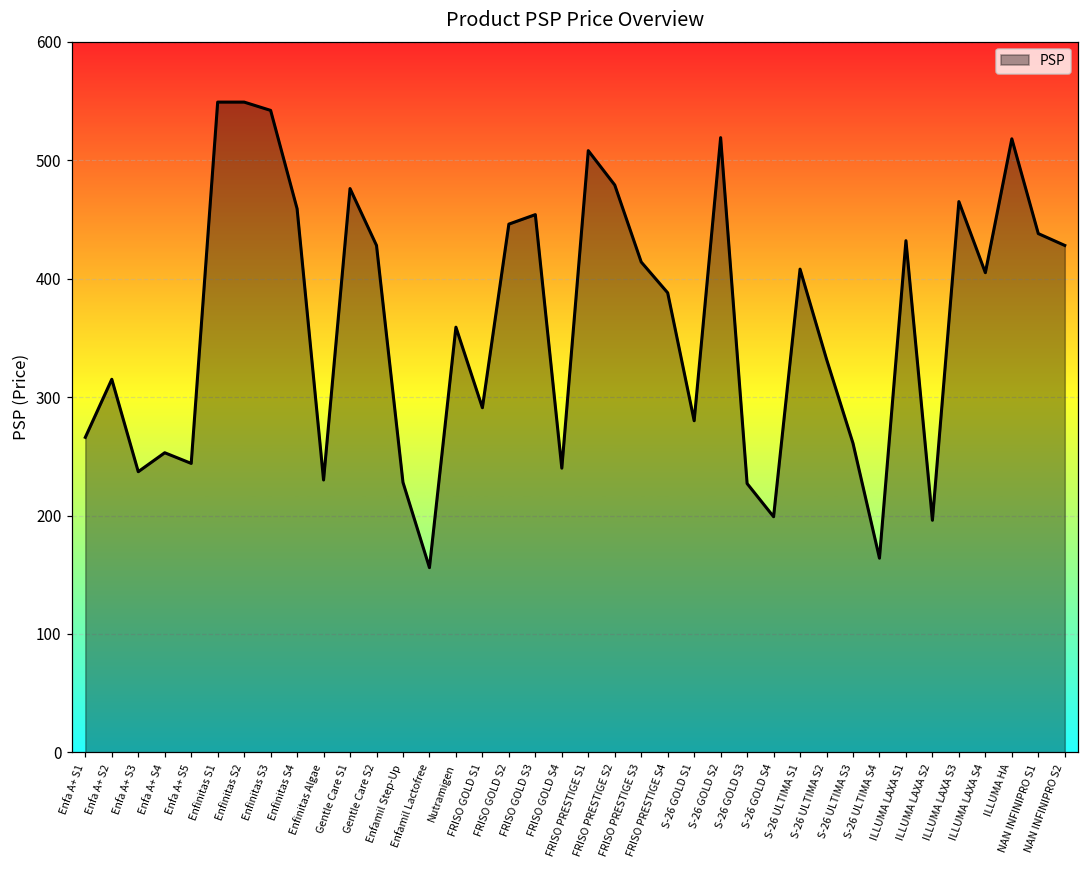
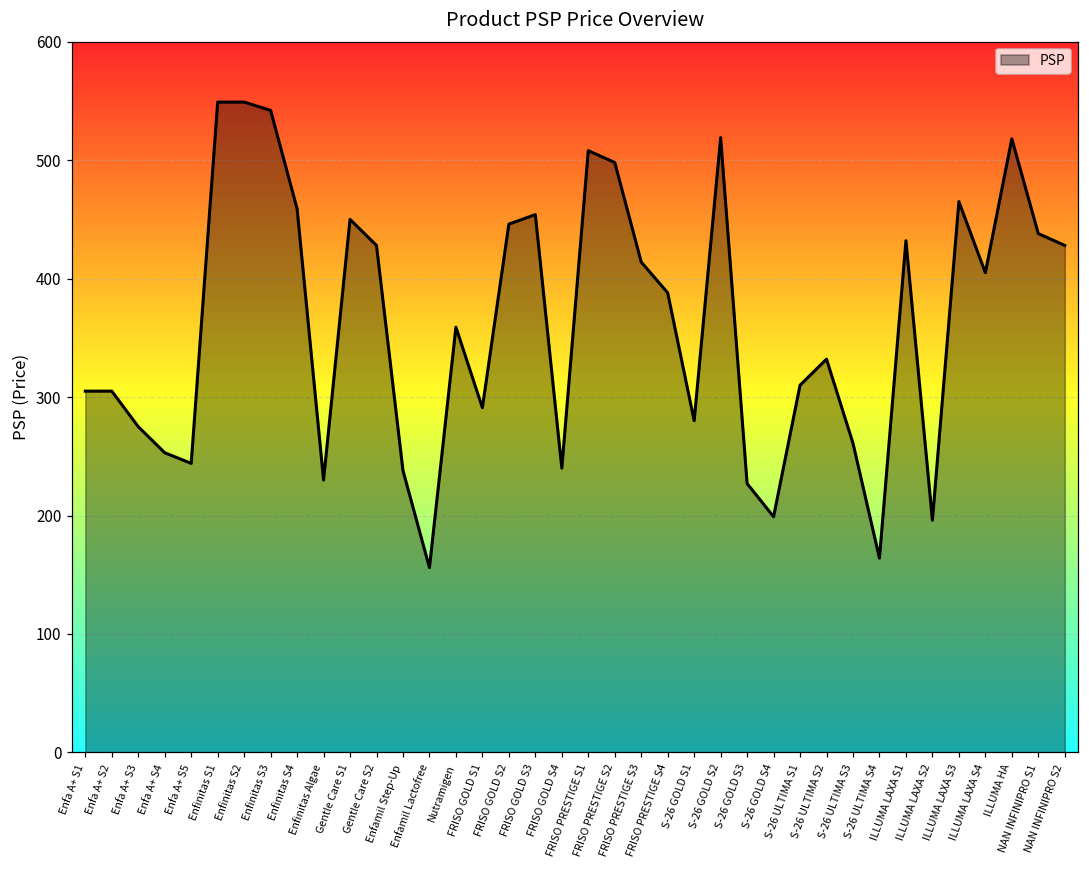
  {
-   "Enfa A+ S1": 266,
-   "Enfa A+ S2": 315,
-   "Enfa A+ S3": 237,
+   "Enfa A+ S1": 305,
+   "Enfa A+ S2": 305,
+   "Enfa A+ S3": 275,
    "Enfa A+ S4": 253,
    "Enfa A+ S5": 244,
    "Enfinitas S1": 549,
    "Enfinitas S2": 549,
    "Enfinitas S3": 542,
    "Enfinitas S4": 459,
    "Enfinitas Algae": 230,
-   "Gentle Care S1": 476,
+   "Gentle Care S1": 450,
    "Gentle Care S2": 428,
-   "Enfamil Step-Up": 228,
+   "Enfamil Step-Up": 238,
    "Enfamil Lactofree": 156,
    "Nutramigen": 359,
    "FRISO GOLD S1": 291,
    "FRISO GOLD S2": 446,
    "FRISO GOLD S3": 454,
    "FRISO GOLD S4": 240,
    "FRISO PRESTIGE S1": 508,
-   "FRISO PRESTIGE S2": 479,
+   "FRISO PRESTIGE S2": 498,
    "FRISO PRESTIGE S3": 414,
    "FRISO PRESTIGE S4": 388,
    "S-26 GOLD S1": 280,
    "S-26 GOLD S2": 519,
    "S-26 GOLD S3": 227,
    "S-26 GOLD S4": 199,
-   "S-26 ULTIMA S1": 408,
+   "S-26 ULTIMA S1": 310,
    "S-26 ULTIMA S2": 332,
    "S-26 ULTIMA S3": 261,
    "S-26 ULTIMA S4": 164,
    "ILLUMA LAXA S1": 432,
    "ILLUMA LAXA S2": 196,
    "ILLUMA LAXA S3": 465,
    "ILLUMA LAXA S4": 405,
    "ILLUMA HA": 518,
    "NAN INFINIPRO S1": 438,
    "NAN INFINIPRO S2": 428
  }
